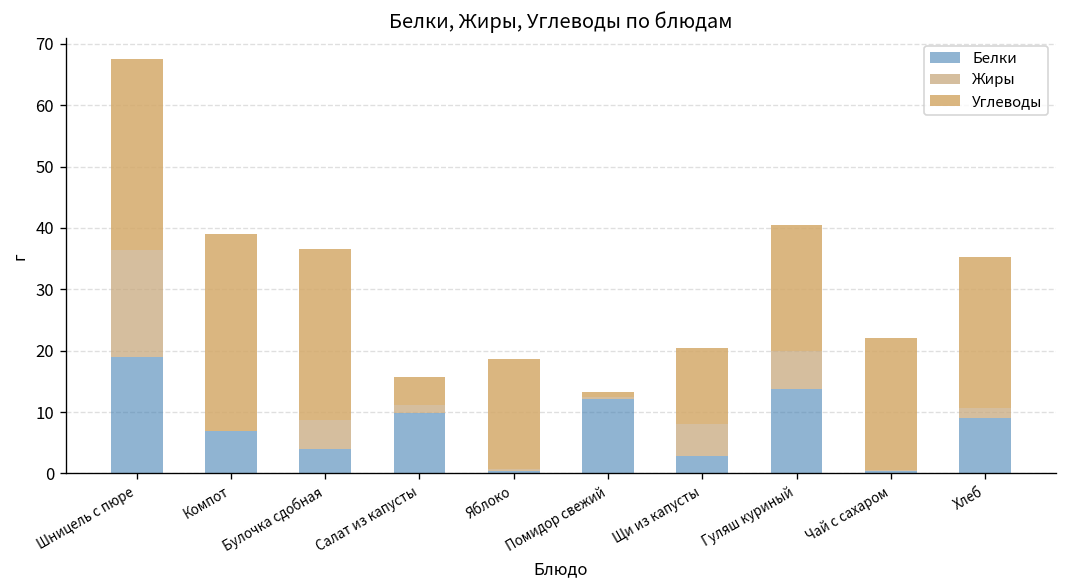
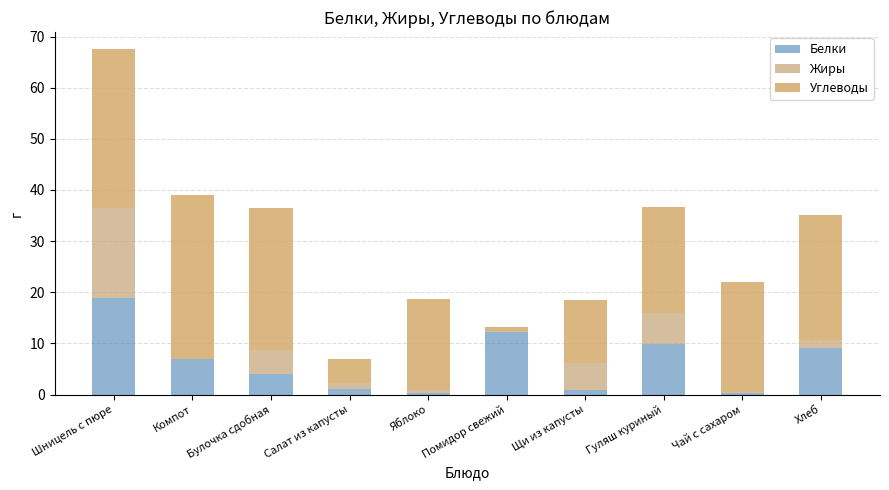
  {
    "Белки": {
      "Шницель с пюре": 19,
      "Компот": 7,
      "Булочка сдобная": 4,
-     "Салат из капусты": 10,
+     "Салат из капусты": 1,
      "Помидор свежий": 12,
-     "Щи из капусты": 3,
-     "Гуляш куриный": 14,
+     "Щи из капусты": 1,
+     "Гуляш куриный": 10,
      "Хлеб": 9
    }
  }
